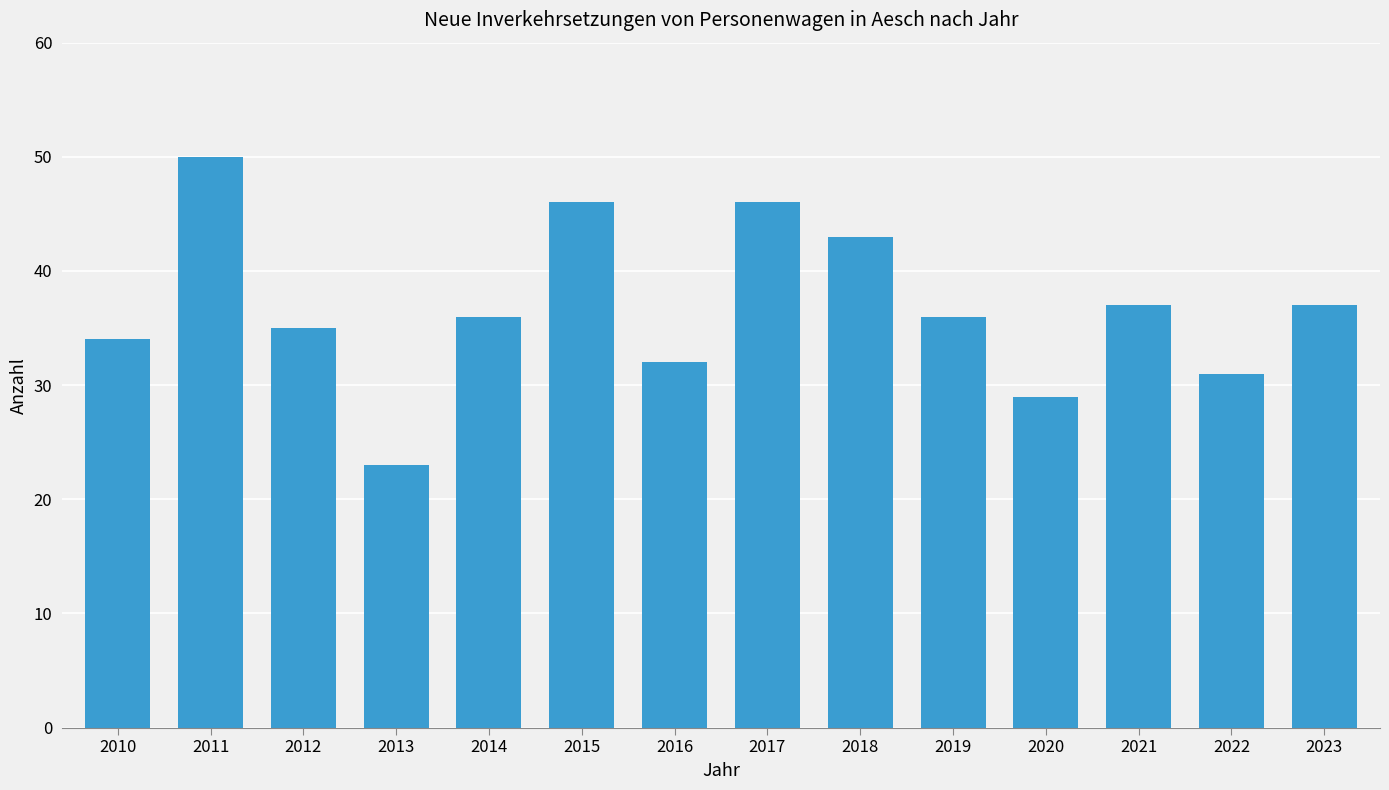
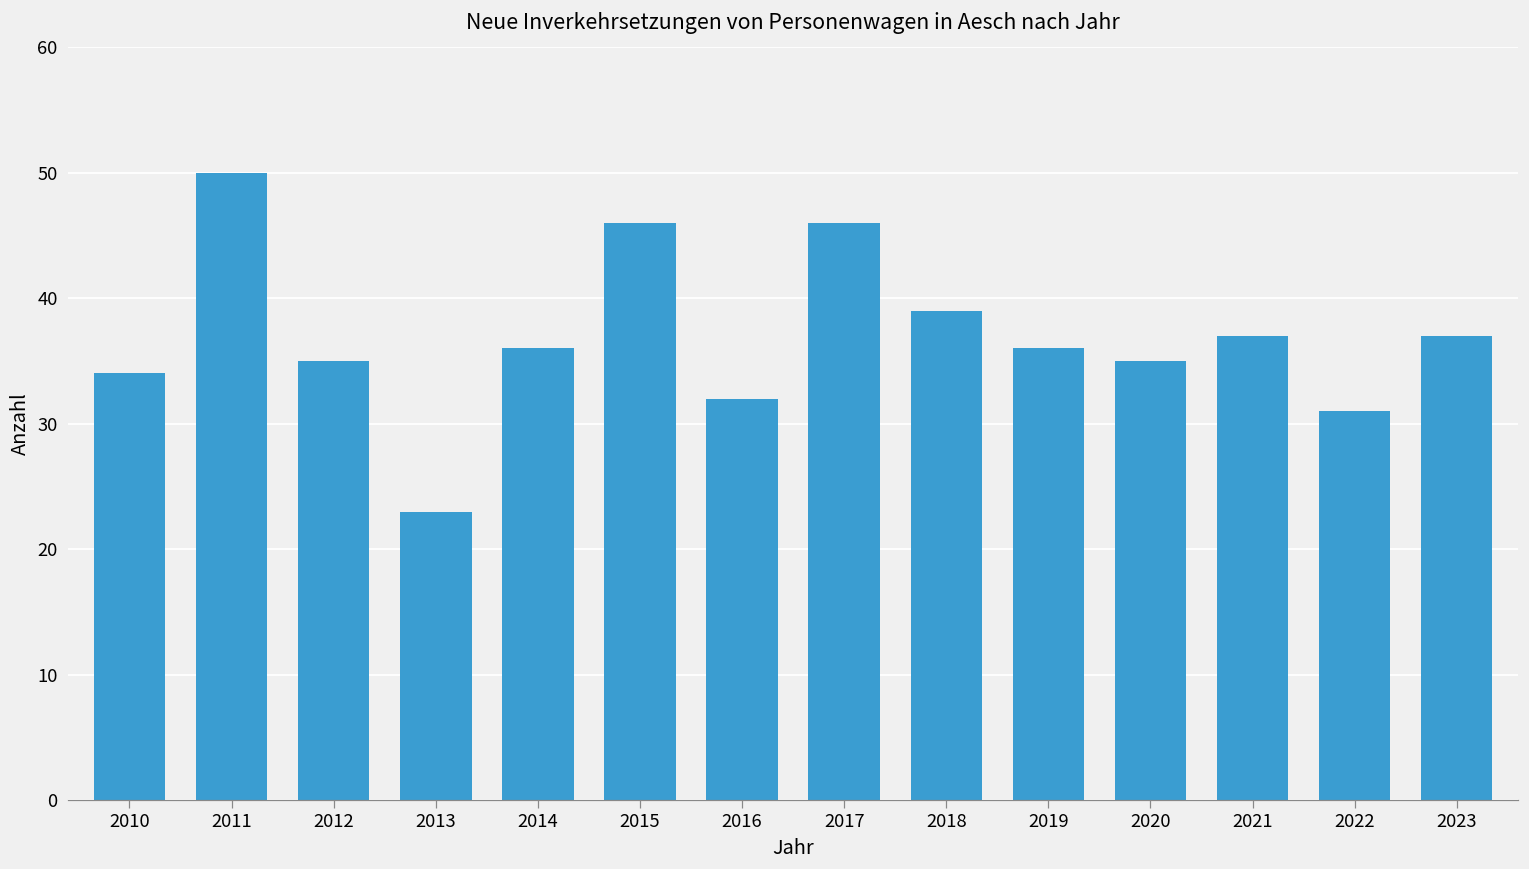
  {
    "2010": 34,
    "2011": 50,
    "2012": 35,
    "2013": 23,
    "2014": 36,
    "2015": 46,
    "2016": 32,
    "2017": 46,
-   "2018": 43,
+   "2018": 39,
    "2019": 36,
-   "2020": 29,
+   "2020": 35,
    "2021": 37,
    "2022": 31,
    "2023": 37
  }
